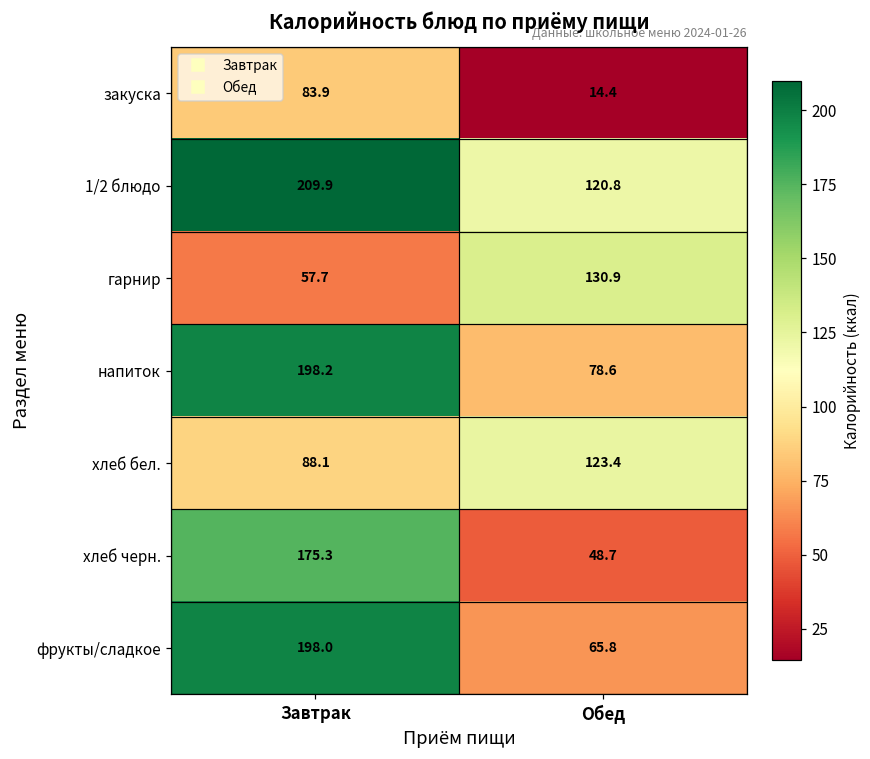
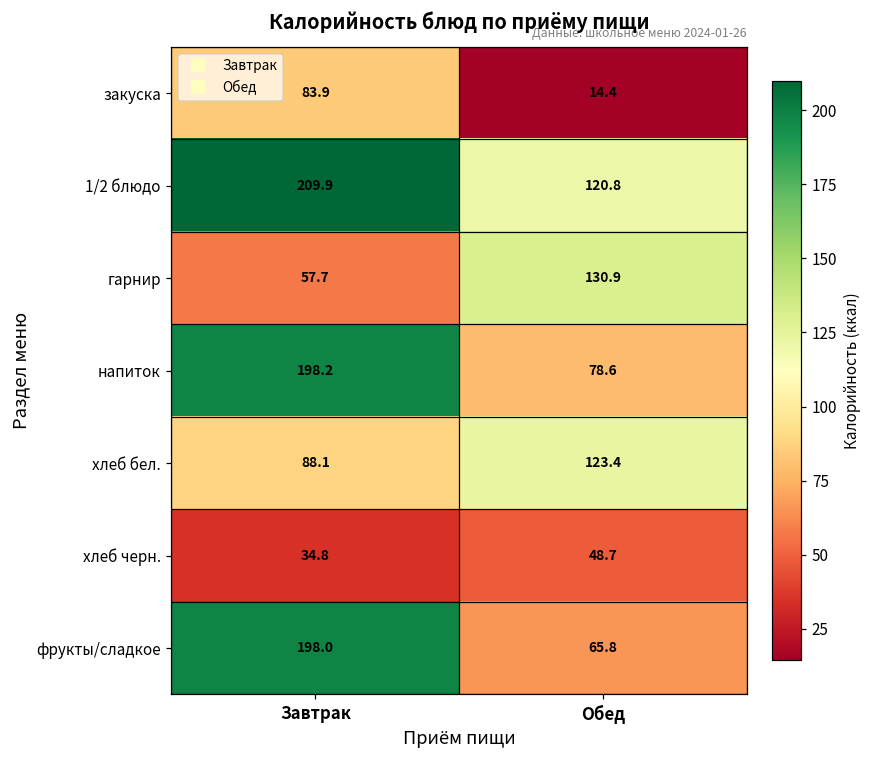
  {
    "закуска": {
      "Завтрак": 83.9,
      "Обед": 14.4
    },
    "1/2 блюдо": {
      "Завтрак": 209.9,
      "Обед": 120.8
    },
    "гарнир": {
      "Завтрак": 57.7,
      "Обед": 130.9
    },
    "напиток": {
      "Завтрак": 198.2,
      "Обед": 78.6
    },
    "хлеб бел.": {
      "Завтрак": 88.1,
      "Обед": 123.4
    },
    "хлеб черн.": {
-     "Завтрак": 175.3,
+     "Завтрак": 34.8,
      "Обед": 48.7
    },
    "фрукты/сладкое": {
      "Завтрак": 198.0,
      "Обед": 65.8
    }
  }
